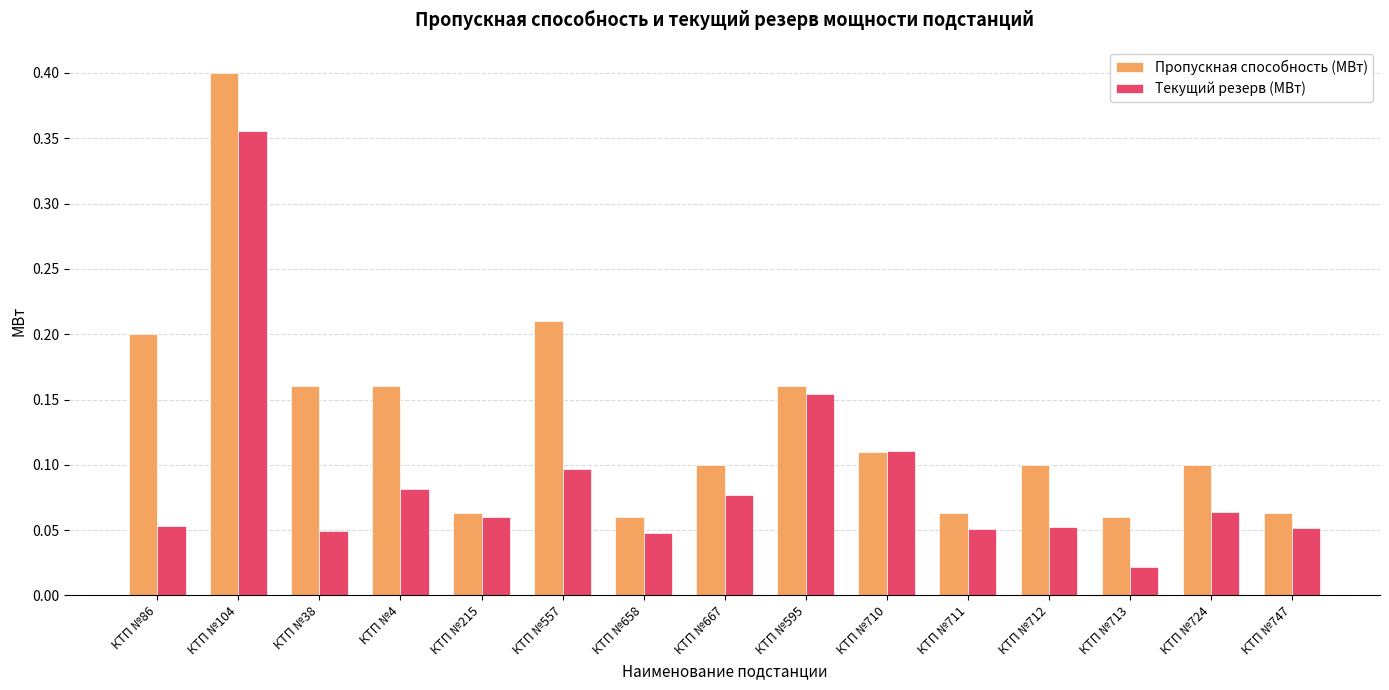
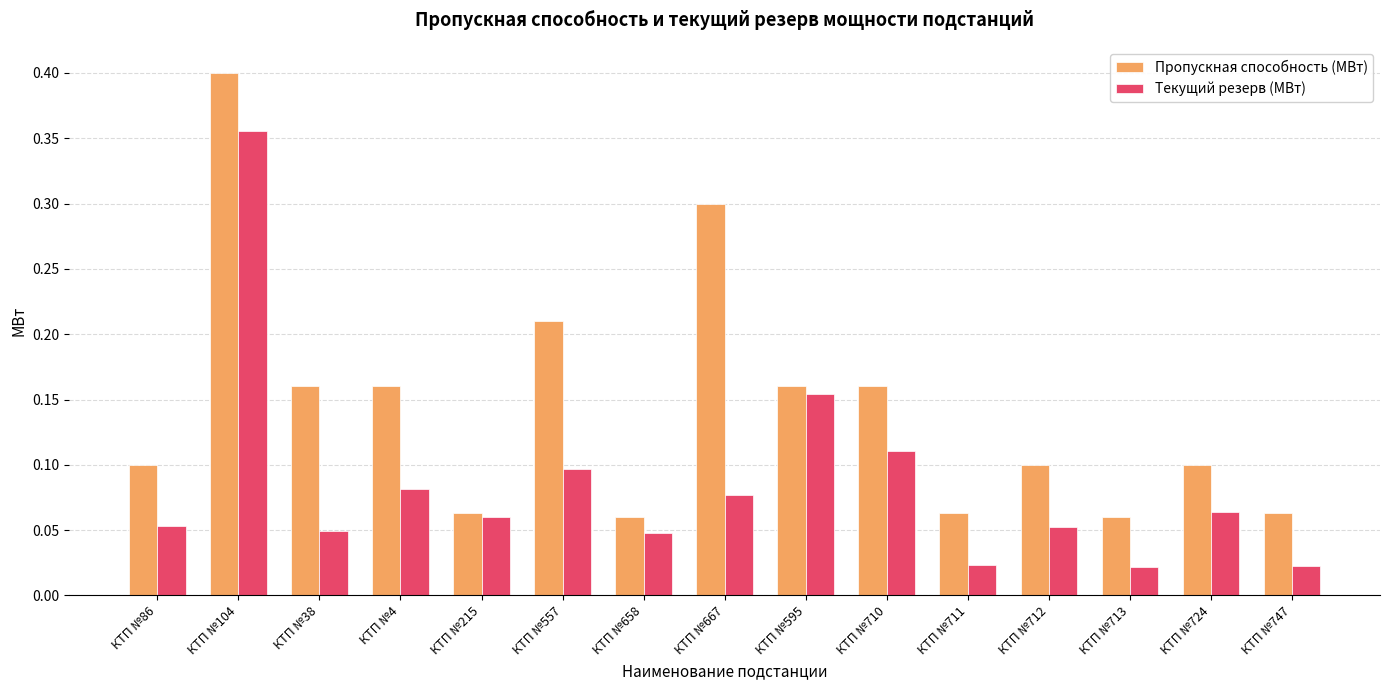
  {
    "Пропускная способность (МВт)": {
-     "КТП №86": 0.2,
+     "КТП №86": 0.1,
      "КТП №104": 0.40,
      "КТП №38": 0.16,
      "КТП №4": 0.16,
      "КТП №215": 0.063,
      "КТП №557": 0.21,
      "КТП №658": 0.06,
-     "КТП №667": 0.1,
+     "КТП №667": 0.3,
      "КТП №595": 0.16,
-     "КТП №710": 0.11,
+     "КТП №710": 0.16,
      "КТП №711": 0.063,
      "КТП №712": 0.10,
      "КТП №713": 0.06,
      "КТП №724": 0.10,
      "КТП №747": 0.063
    },
    "Текущий резерв (МВт)": {
      "КТП №86": 0.054,
      "КТП №104": 0.355,
      "КТП №38": 0.049,
      "КТП №4": 0.081,
      "КТП №215": 0.060,
      "КТП №557": 0.097,
      "КТП №658": 0.048,
      "КТП №667": 0.077,
      "КТП №595": 0.154,
      "КТП №710": 0.111,
-     "КТП №711": 0.051,
+     "КТП №711": 0.023,
      "КТП №712": 0.053,
      "КТП №713": 0.022,
      "КТП №724": 0.064,
-     "КТП №747": 0.052
+     "КТП №747": 0.023
    }
  }
